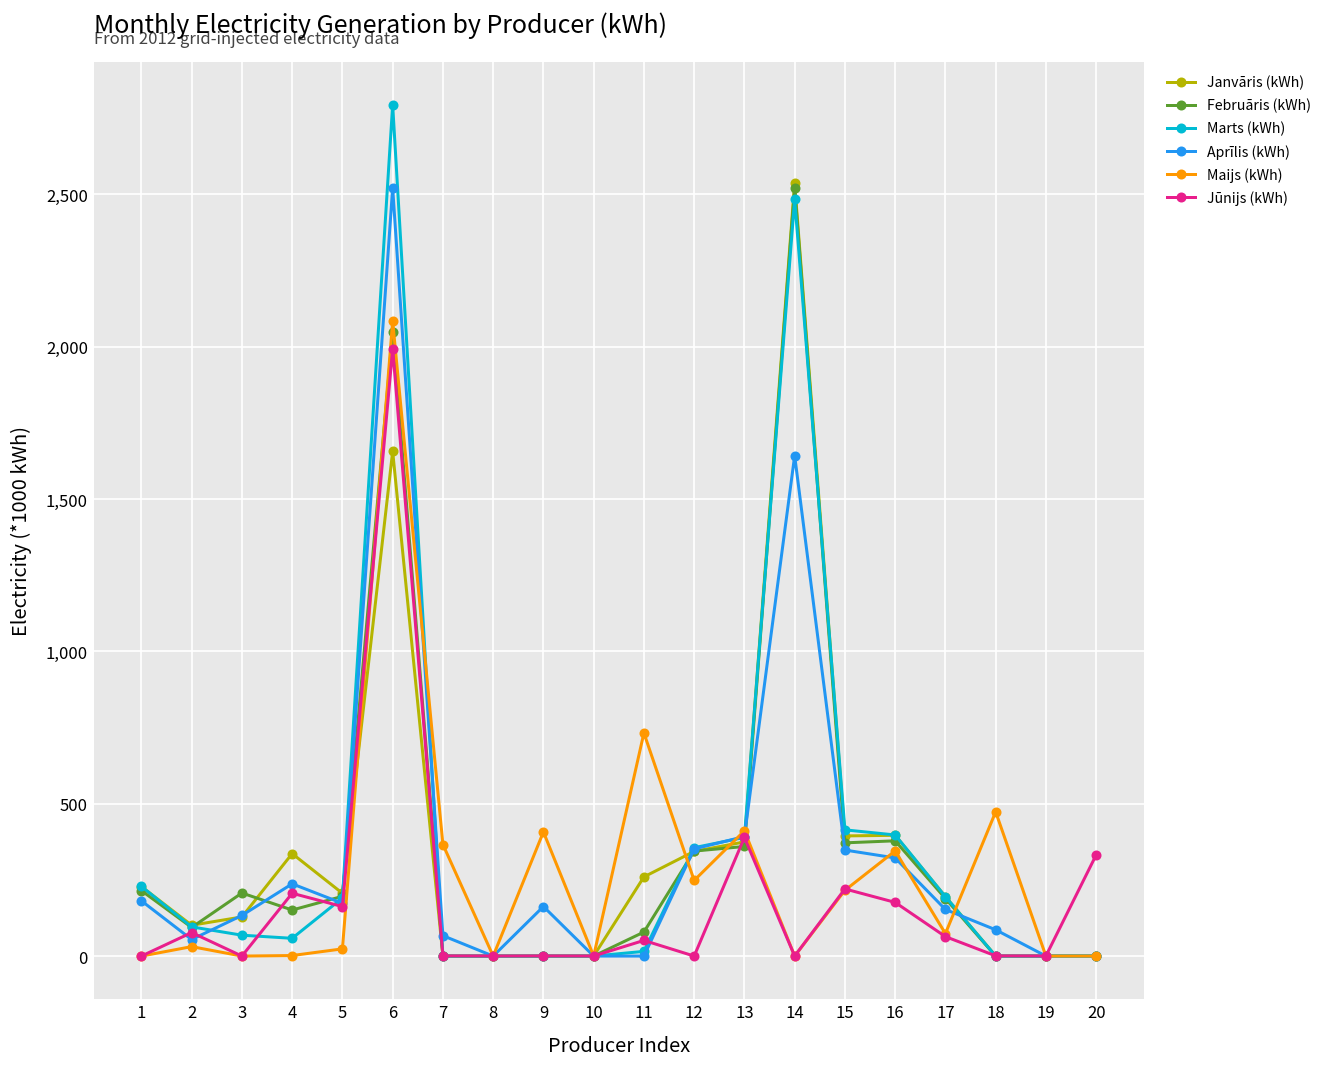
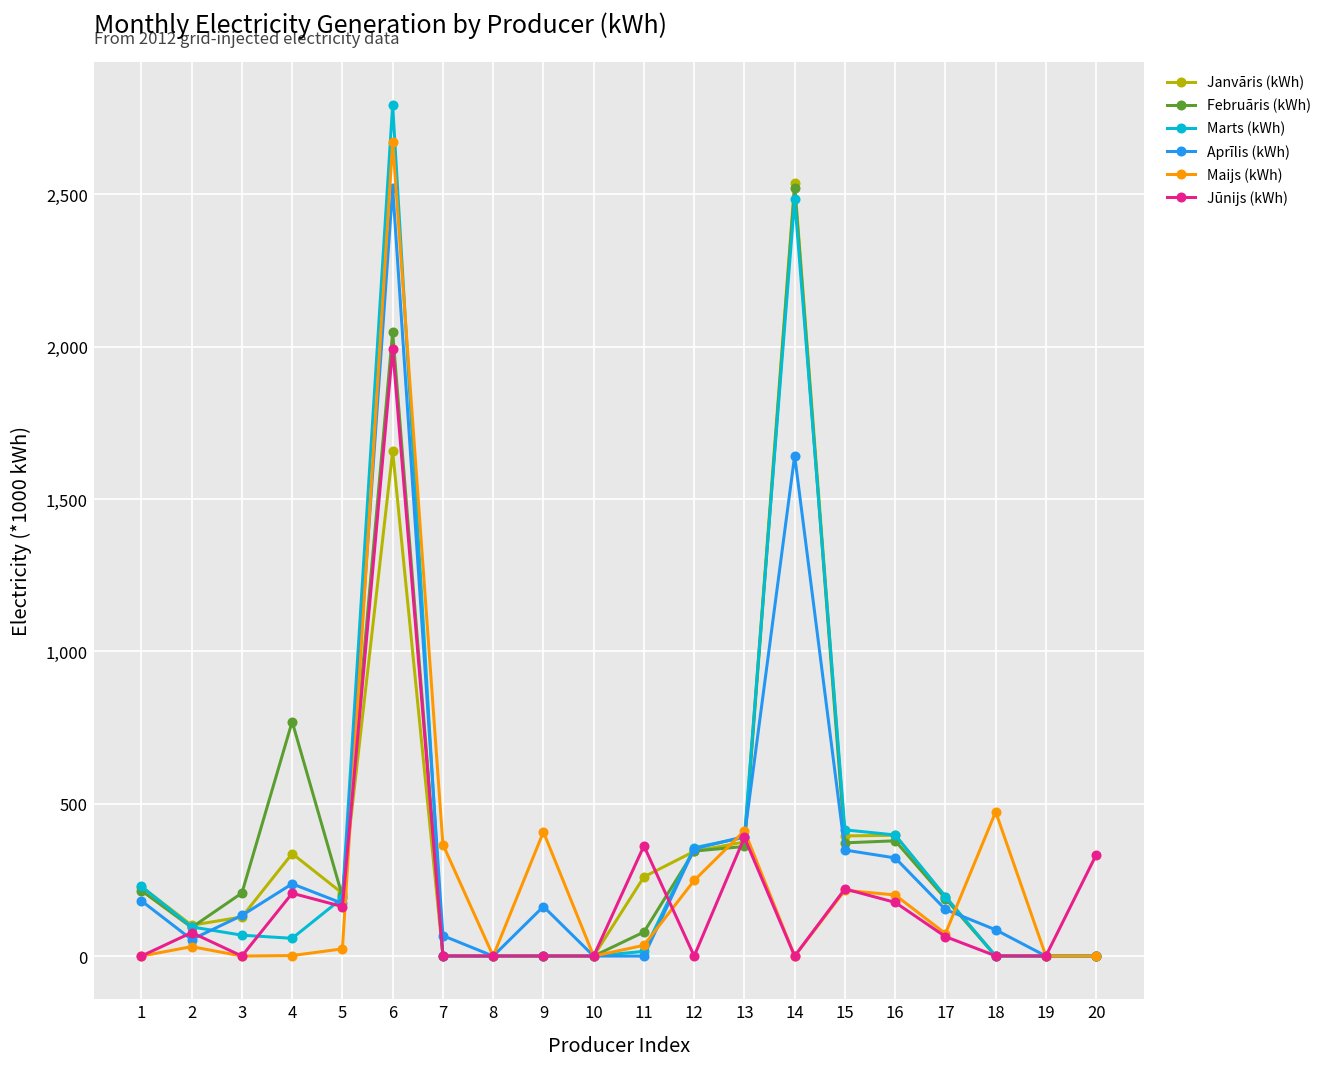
  {
    "Janvāris (kWh)": {
      "4": "340",
      "5": "210",
      "6": "1,660",
      "11": "260",
      "13": "370",
      "14": "2,540",
      "15": "390"
    },
    "Februāris (kWh)": {
      "1": "210",
      "3": "210",
-     "4": "150",
+     "4": "770",
      "6": "2,050",
      "11": "80",
      "13": "360",
      "14": "2,520",
      "15": "370",
      "16": "380"
    },
    "Maijs (kWh)": {
      "2": "30",
      "4": "0",
      "5": "20",
-     "6": "2,080",
+     "6": "2,670",
      "7": "370",
      "9": "410",
-     "11": "730",
+     "11": "40",
      "12": "250",
      "13": "410",
-     "16": "350",
+     "16": "200",
      "18": "470"
    },
    "Jūnijs (kWh)": {
      "2": "80",
      "4": "210",
      "5": "160",
      "6": "1,990",
-     "11": "50",
+     "11": "360",
      "12": "0",
      "16": "180",
      "20": "330"
    }
  }
